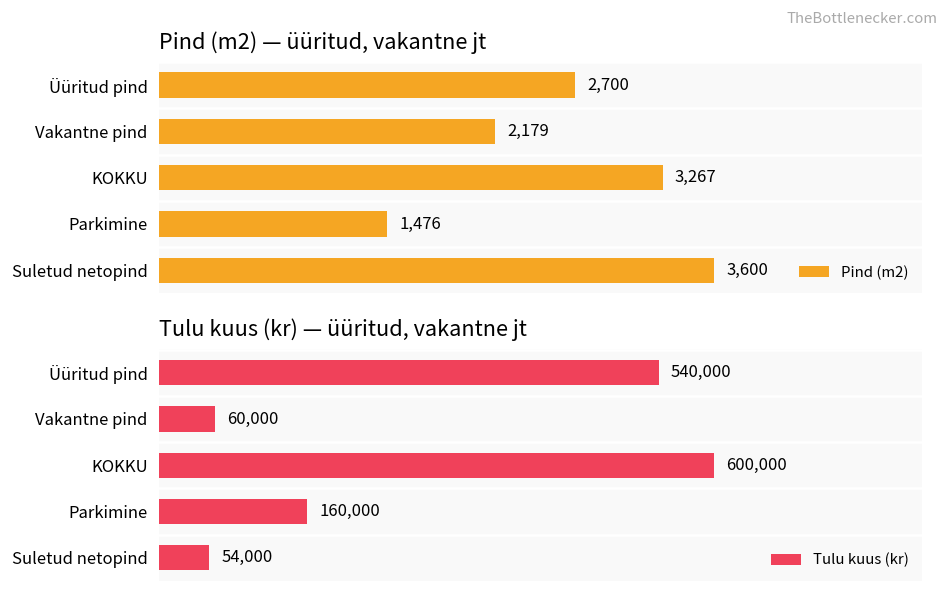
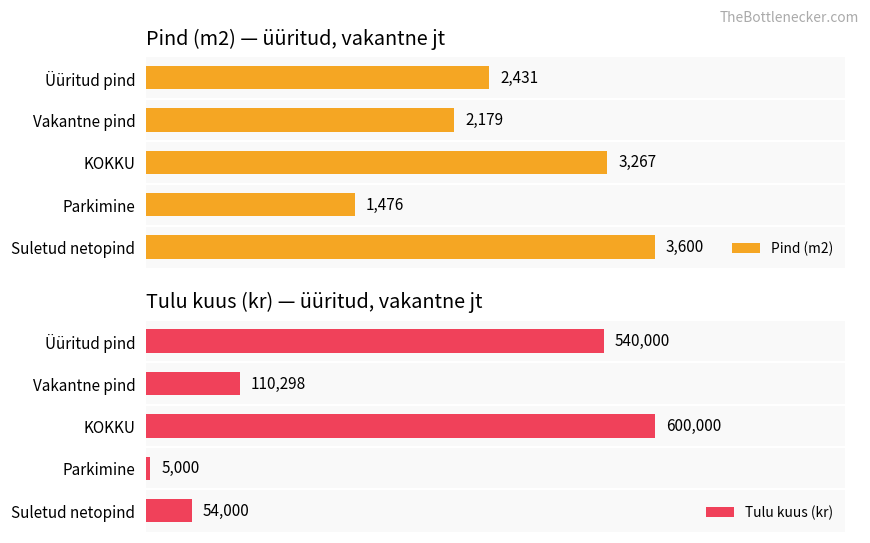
  {
    "Pind (m2) — üüritud, vakantne jt": {
-     "Üüritud pind": "2,700",
+     "Üüritud pind": "2,431",
      "Vakantne pind": "2,179",
      "KOKKU": "3,267",
      "Parkimine": "1,476",
      "Suletud netopind": "3,600"
    },
    "Tulu kuus (kr) — üüritud, vakantne jt": {
      "Üüritud pind": "540,000",
-     "Vakantne pind": "60,000",
+     "Vakantne pind": "110,298",
      "KOKKU": "600,000",
-     "Parkimine": "160,000",
+     "Parkimine": "5,000",
      "Suletud netopind": "54,000"
    }
  }
